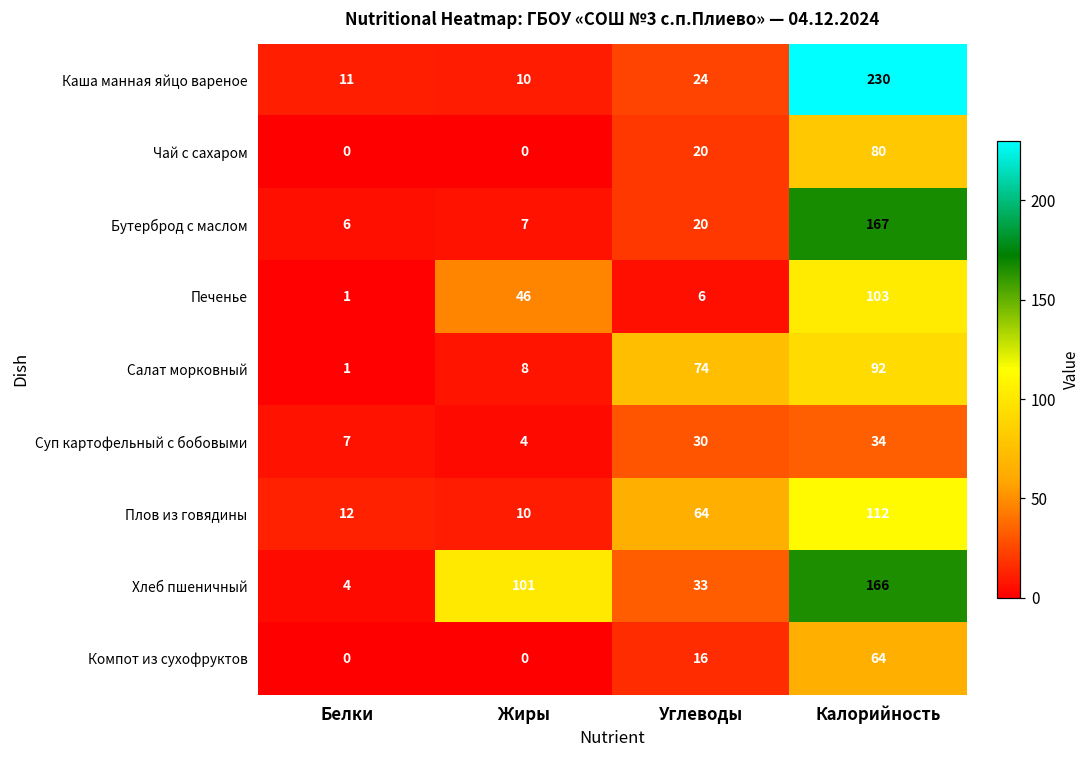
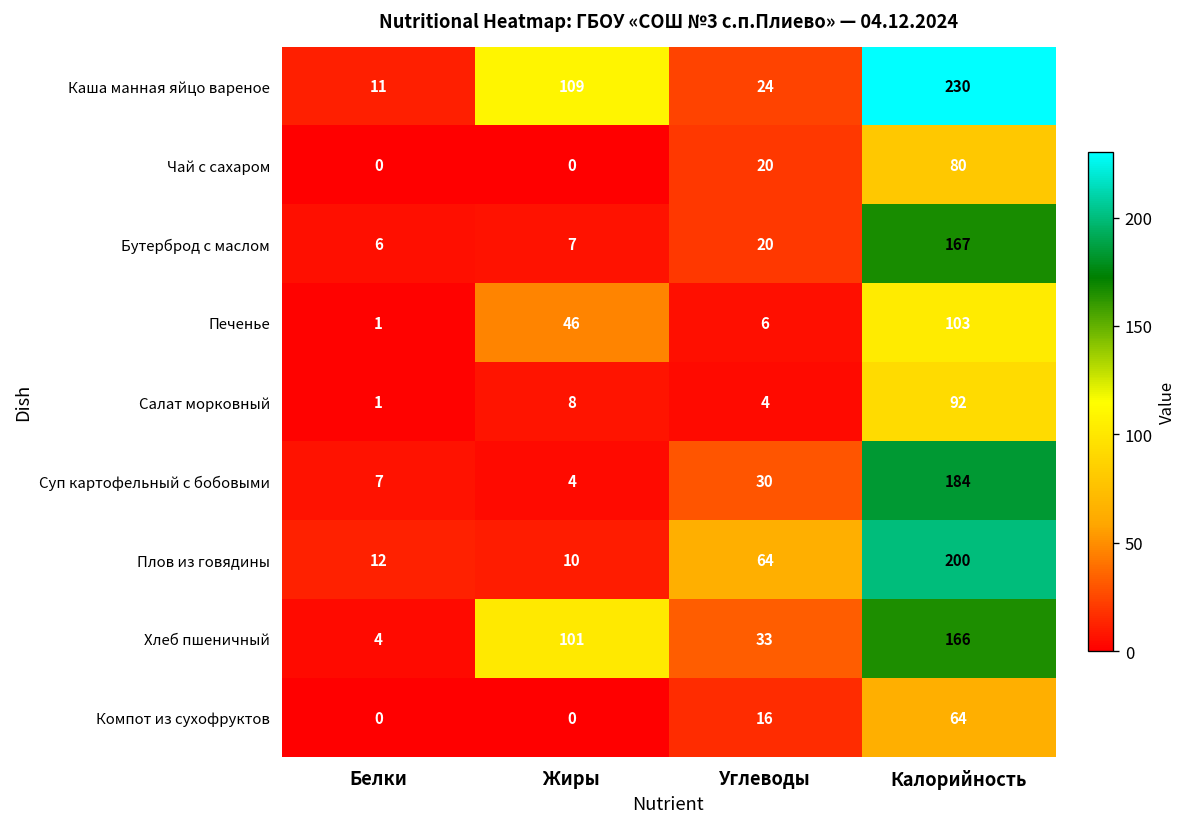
  {
    "Каша манная яйцо вареное": {
      "Белки": 11,
-     "Жиры": 10,
+     "Жиры": 109,
      "Углеводы": 24,
      "Калорийность": 230
    },
    "Чай с сахаром": {
      "Белки": 0,
      "Жиры": 0,
      "Углеводы": 20,
      "Калорийность": 80
    },
    "Бутерброд с маслом": {
      "Белки": 6,
      "Жиры": 7,
      "Углеводы": 20,
      "Калорийность": 167
    },
    "Печенье": {
      "Белки": 1,
      "Жиры": 46,
      "Углеводы": 6,
      "Калорийность": 103
    },
    "Салат морковный": {
      "Белки": 1,
      "Жиры": 8,
-     "Углеводы": 74,
+     "Углеводы": 4,
      "Калорийность": 92
    },
    "Суп картофельный с бобовыми": {
      "Белки": 7,
      "Жиры": 4,
      "Углеводы": 30,
-     "Калорийность": 34
+     "Калорийность": 184
    },
    "Плов из говядины": {
      "Белки": 12,
      "Жиры": 10,
      "Углеводы": 64,
-     "Калорийность": 112
+     "Калорийность": 200
    },
    "Хлеб пшеничный": {
      "Белки": 4,
      "Жиры": 101,
      "Углеводы": 33,
      "Калорийность": 166
    },
    "Компот из сухофруктов": {
      "Белки": 0,
      "Жиры": 0,
      "Углеводы": 16,
      "Калорийность": 64
    }
  }
